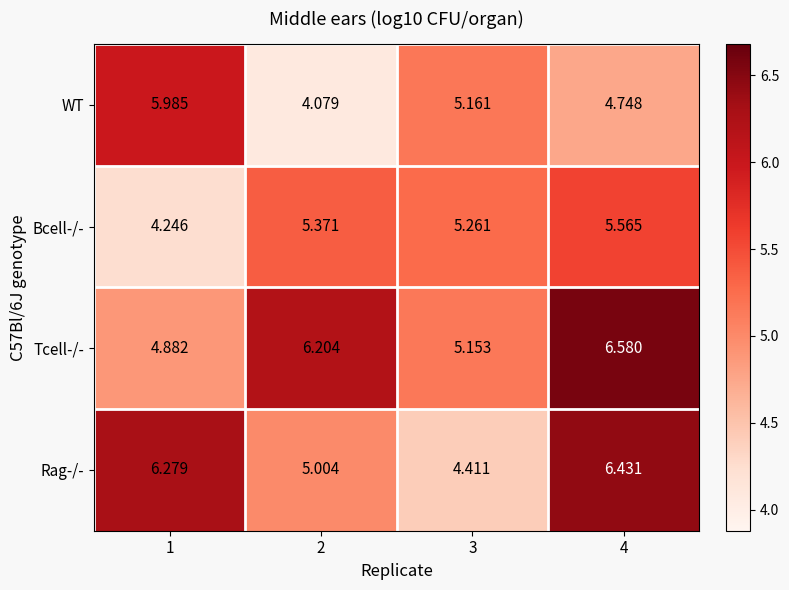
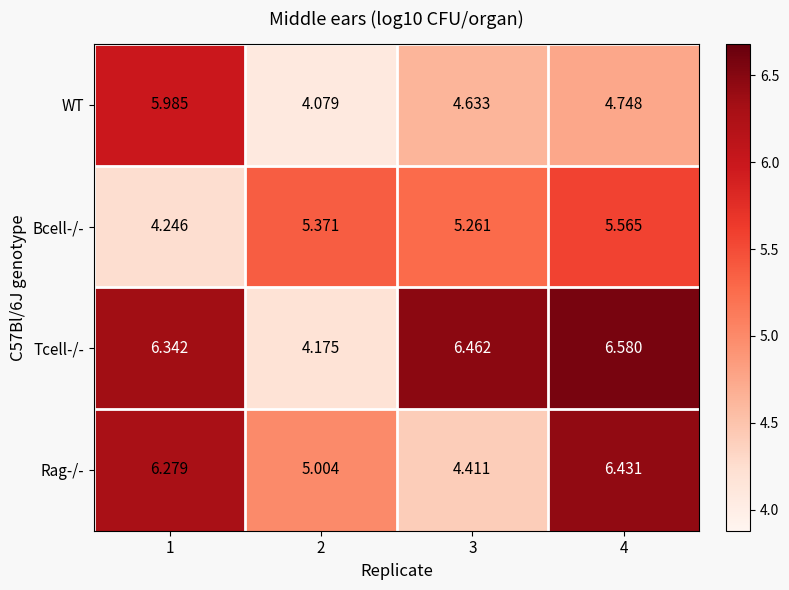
  {
    "WT": {
      "1": 5.985,
      "2": 4.079,
-     "3": 5.161,
+     "3": 4.633,
      "4": 4.748
    },
    "Bcell-/-": {
      "1": 4.246,
      "2": 5.371,
      "3": 5.261,
      "4": 5.565
    },
    "Tcell-/-": {
-     "1": 4.882,
-     "2": 6.204,
-     "3": 5.153,
+     "1": 6.342,
+     "2": 4.175,
+     "3": 6.462,
      "4": 6.580
    },
    "Rag-/-": {
      "1": 6.279,
      "2": 5.004,
      "3": 4.411,
      "4": 6.431
    }
  }
